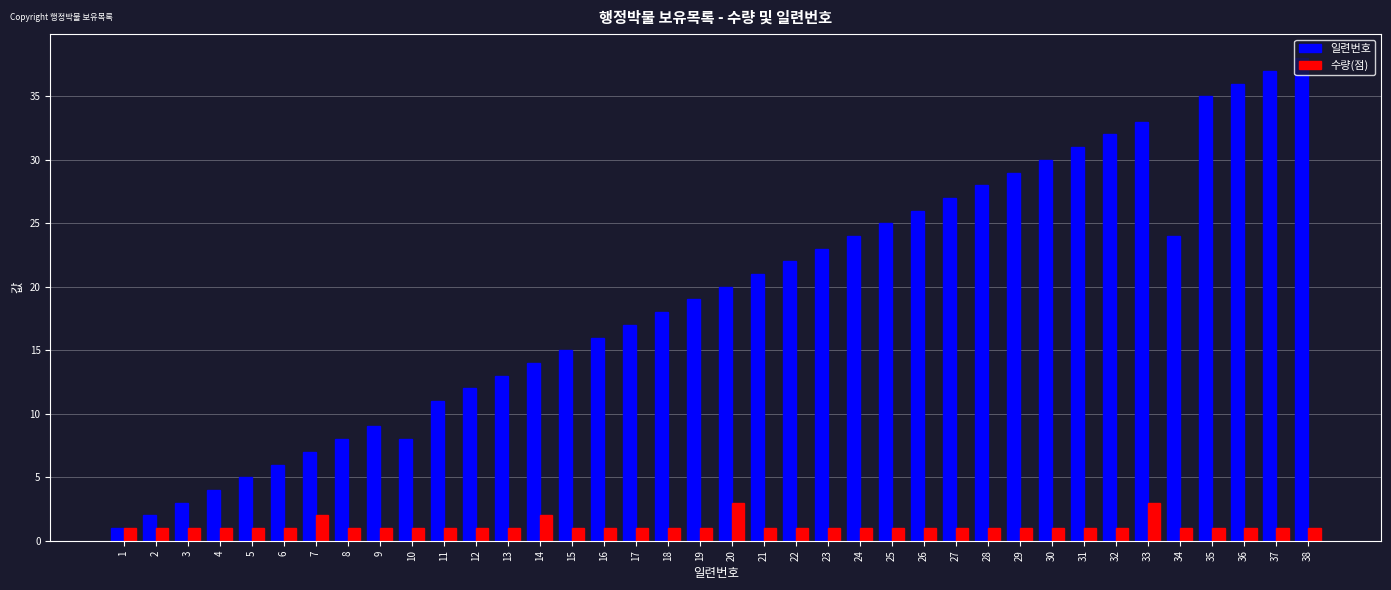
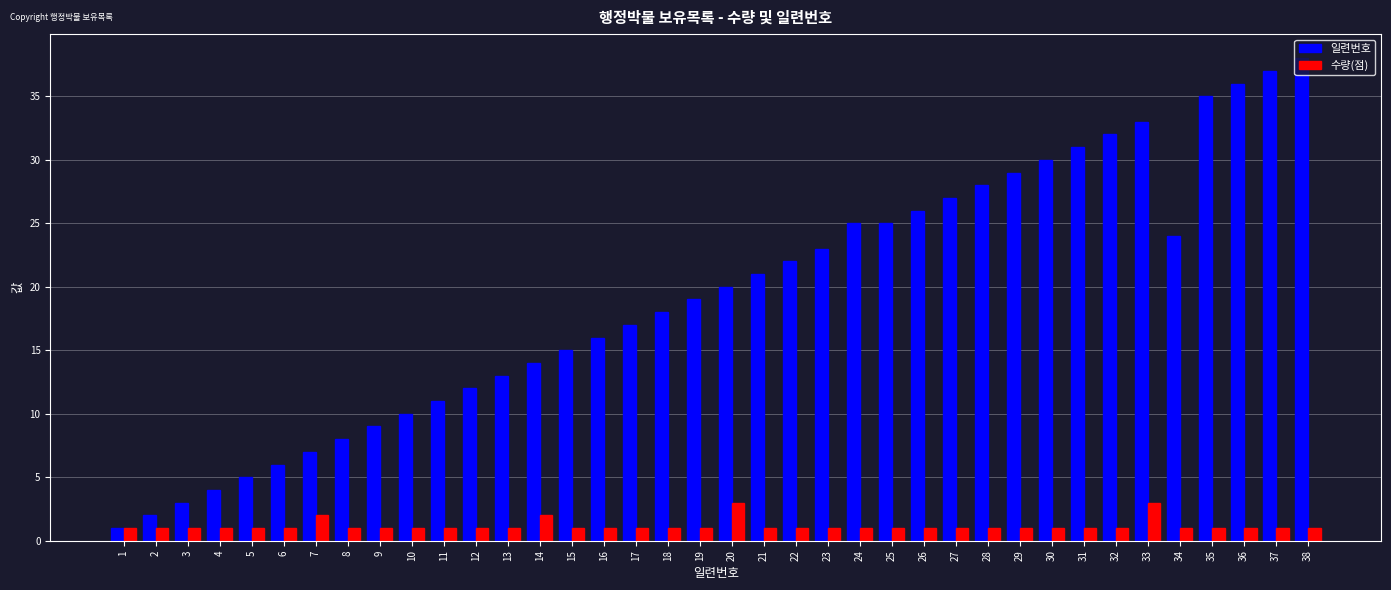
  {
    "일련번호": {
      "1": 1,
      "2": 2,
      "3": 3,
      "4": 4,
      "5": 5,
      "6": 6,
      "7": 7,
      "8": 8,
      "9": 9,
-     "10": 8,
+     "10": 10,
      "11": 11,
      "12": 12,
      "13": 13,
      "14": 14,
      "15": 15,
      "16": 16,
      "17": 17,
      "18": 18,
      "19": 19,
      "20": 20,
      "21": 21,
      "22": 22,
      "23": 23,
-     "24": 24,
+     "24": 25,
      "25": 25,
      "26": 26,
      "27": 27,
      "28": 28,
      "29": 29,
      "30": 30,
      "31": 31,
      "32": 32,
      "33": 33,
      "34": 24,
      "35": 35,
      "36": 36,
      "37": 37
    },
    "수량(점)": {
      "1": 1,
      "2": 1,
      "3": 1,
      "4": 1,
      "5": 1,
      "6": 1,
      "7": 2,
      "8": 1,
      "9": 1,
      "10": 1,
      "11": 1,
      "12": 1,
      "13": 1,
      "14": 2,
      "15": 1,
      "16": 1,
      "17": 1,
      "18": 1,
      "19": 1,
      "20": 3,
      "21": 1,
      "22": 1,
      "23": 1,
      "24": 1,
      "25": 1,
      "26": 1,
      "27": 1,
      "28": 1,
      "29": 1,
      "30": 1,
      "31": 1,
      "32": 1,
      "33": 3,
      "34": 1,
      "35": 1,
      "36": 1,
      "37": 1,
      "38": 1
    }
  }
